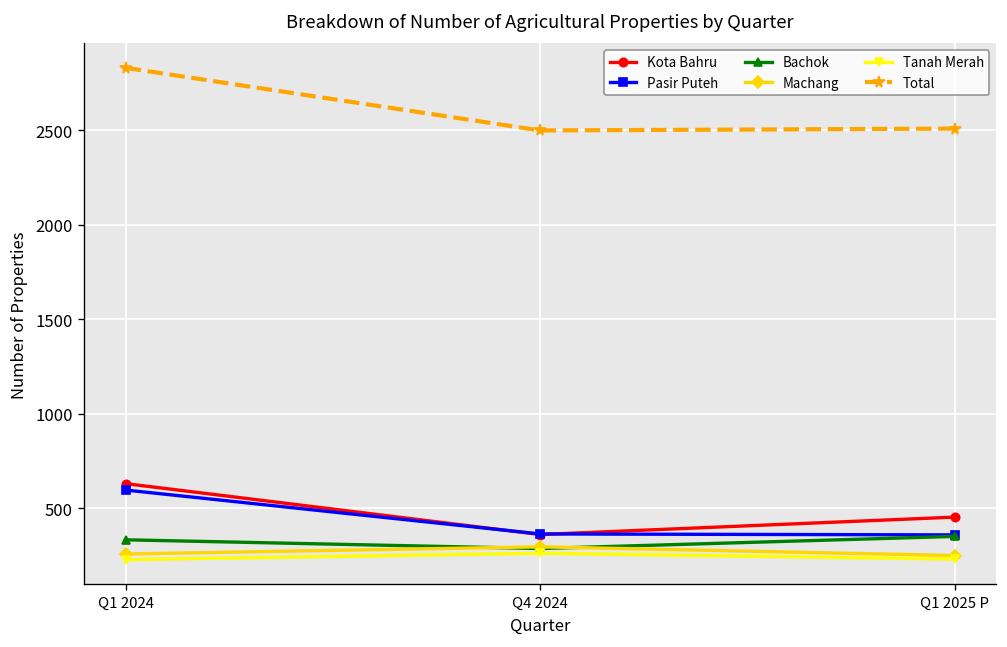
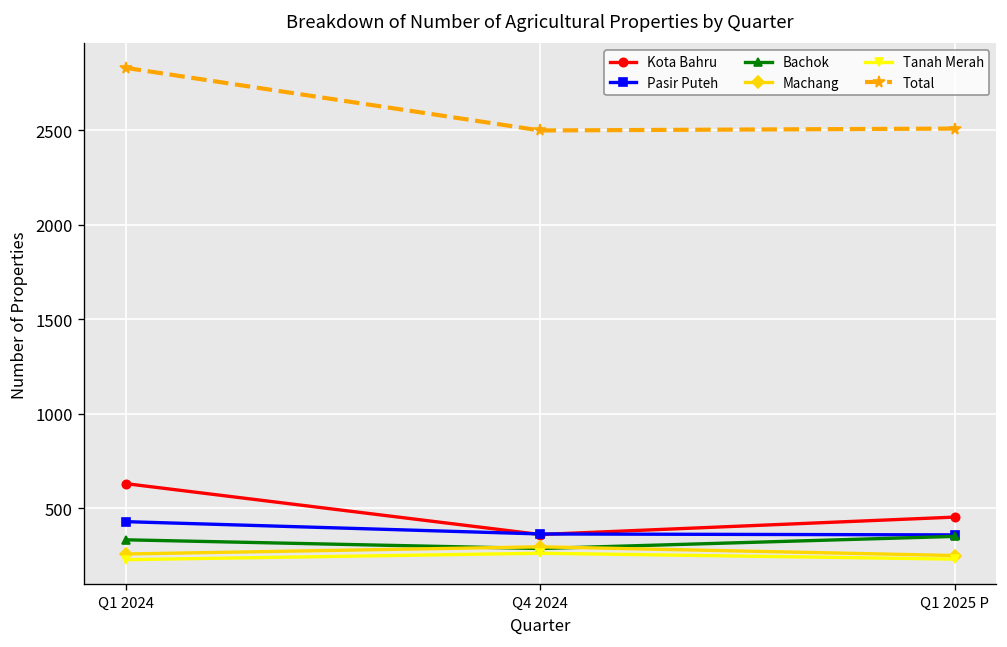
  {
    "Kota Bahru": {
      "Q1 2024": 630,
      "Q1 2025 P": 450
    },
    "Pasir Puteh": {
-     "Q1 2024": 600
+     "Q1 2024": 430
    },
    "Bachok": {
      "Q1 2024": 330
    }
  }
